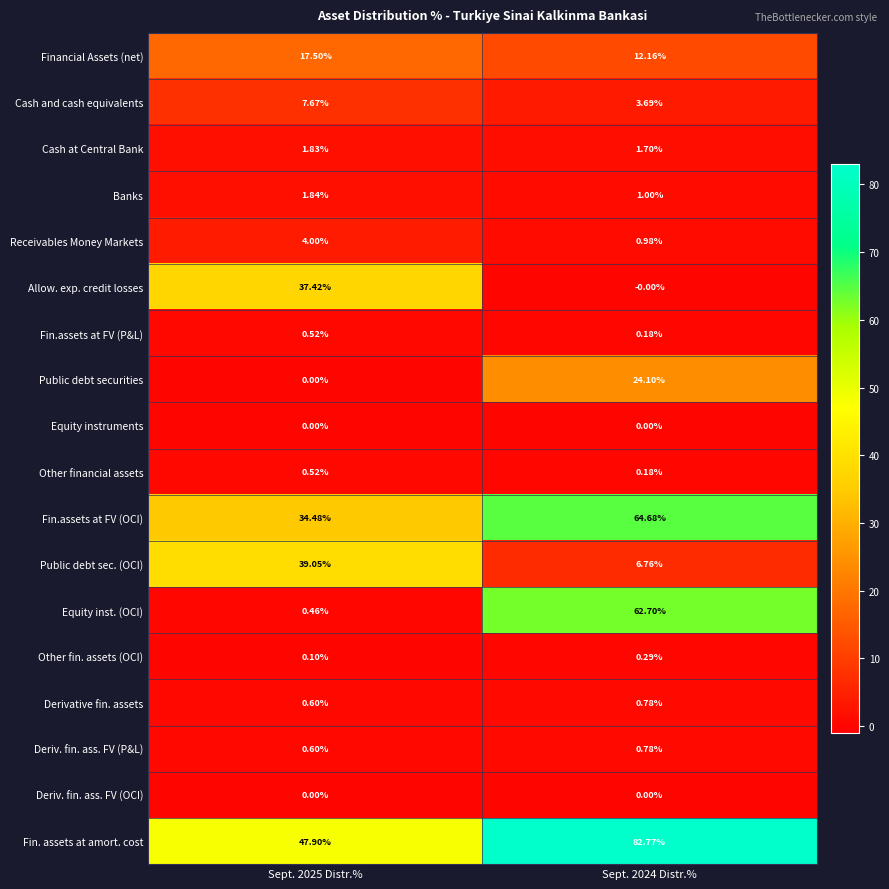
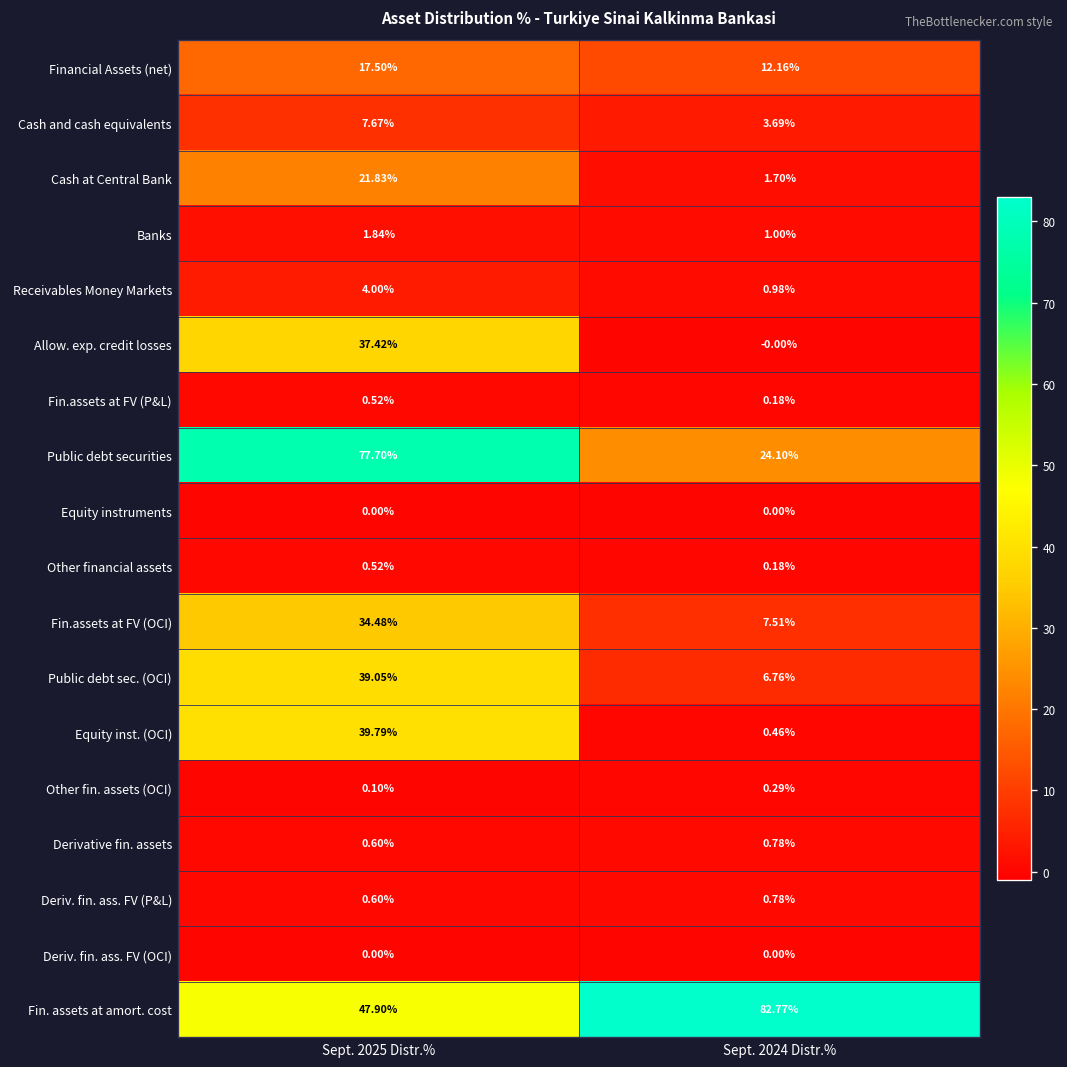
  {
    "Financial Assets (net)": {
      "Sept. 2025 Distr.%": "17.50%",
      "Sept. 2024 Distr.%": "12.16%"
    },
    "Cash and cash equivalents": {
      "Sept. 2025 Distr.%": "7.67%",
      "Sept. 2024 Distr.%": "3.69%"
    },
    "Cash at Central Bank": {
-     "Sept. 2025 Distr.%": "1.83%",
+     "Sept. 2025 Distr.%": "21.83%",
      "Sept. 2024 Distr.%": "1.70%"
    },
    "Banks": {
      "Sept. 2025 Distr.%": "1.84%",
      "Sept. 2024 Distr.%": "1.00%"
    },
    "Receivables Money Markets": {
      "Sept. 2025 Distr.%": "4.00%",
      "Sept. 2024 Distr.%": "0.98%"
    },
    "Allow. exp. credit losses": {
      "Sept. 2025 Distr.%": "37.42%",
      "Sept. 2024 Distr.%": "-0.00%"
    },
    "Fin.assets at FV (P&L)": {
      "Sept. 2025 Distr.%": "0.52%",
      "Sept. 2024 Distr.%": "0.18%"
    },
    "Public debt securities": {
-     "Sept. 2025 Distr.%": "0.00%",
+     "Sept. 2025 Distr.%": "77.70%",
      "Sept. 2024 Distr.%": "24.10%"
    },
    "Equity instruments": {
      "Sept. 2025 Distr.%": "0.00%",
      "Sept. 2024 Distr.%": "0.00%"
    },
    "Other financial assets": {
      "Sept. 2025 Distr.%": "0.52%",
      "Sept. 2024 Distr.%": "0.18%"
    },
    "Fin.assets at FV (OCI)": {
      "Sept. 2025 Distr.%": "34.48%",
-     "Sept. 2024 Distr.%": "64.68%"
+     "Sept. 2024 Distr.%": "7.51%"
    },
    "Public debt sec. (OCI)": {
      "Sept. 2025 Distr.%": "39.05%",
      "Sept. 2024 Distr.%": "6.76%"
    },
    "Equity inst. (OCI)": {
-     "Sept. 2025 Distr.%": "0.46%",
-     "Sept. 2024 Distr.%": "62.70%"
+     "Sept. 2025 Distr.%": "39.79%",
+     "Sept. 2024 Distr.%": "0.46%"
    },
    "Other fin. assets (OCI)": {
      "Sept. 2025 Distr.%": "0.10%",
      "Sept. 2024 Distr.%": "0.29%"
    },
    "Derivative fin. assets": {
      "Sept. 2025 Distr.%": "0.60%",
      "Sept. 2024 Distr.%": "0.78%"
    },
    "Deriv. fin. ass. FV (P&L)": {
      "Sept. 2025 Distr.%": "0.60%",
      "Sept. 2024 Distr.%": "0.78%"
    },
    "Deriv. fin. ass. FV (OCI)": {
      "Sept. 2025 Distr.%": "0.00%",
      "Sept. 2024 Distr.%": "0.00%"
    },
    "Fin. assets at amort. cost": {
      "Sept. 2025 Distr.%": "47.90%",
      "Sept. 2024 Distr.%": "82.77%"
    }
  }
